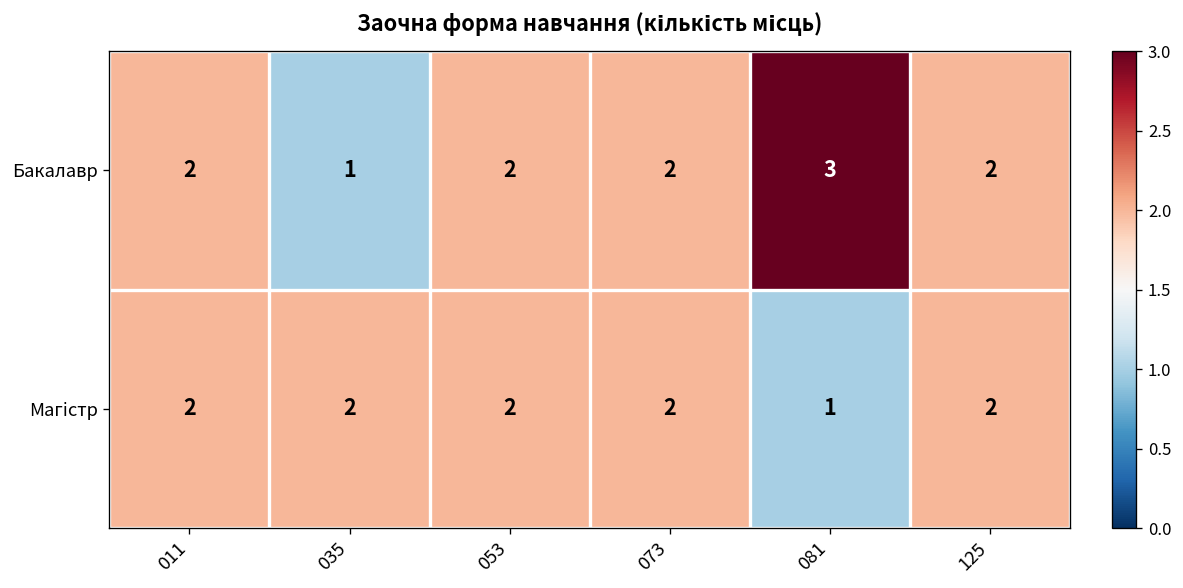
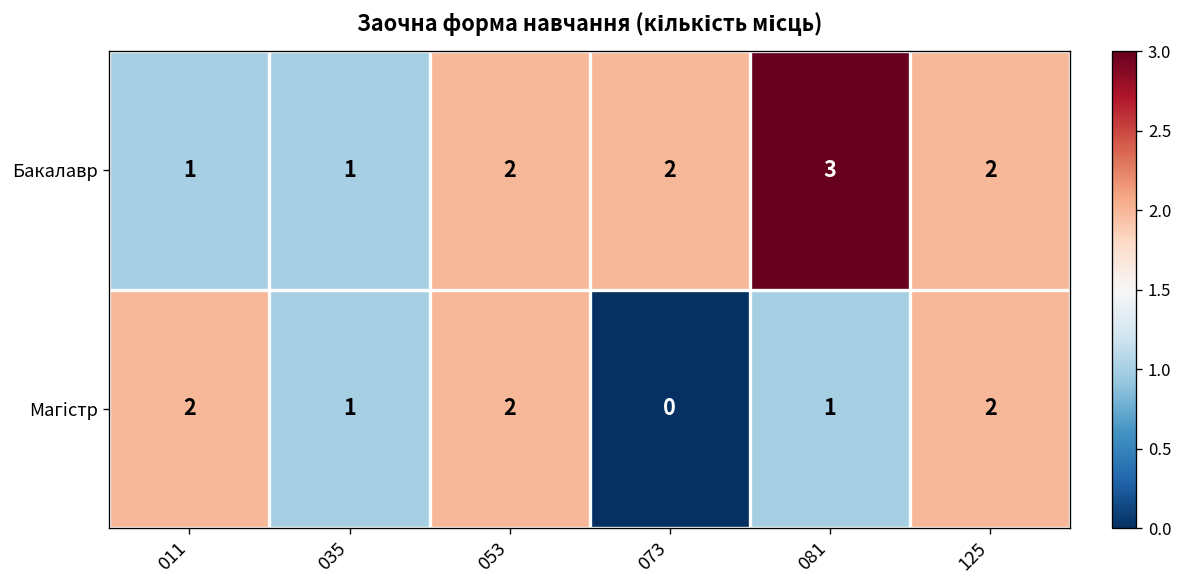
  {
    "Бакалавр": {
-     "011": 2,
+     "011": 1,
      "035": 1,
      "053": 2,
      "073": 2,
      "081": 3,
      "125": 2
    },
    "Магістр": {
      "011": 2,
-     "035": 2,
+     "035": 1,
      "053": 2,
-     "073": 2,
+     "073": 0,
      "081": 1,
      "125": 2
    }
  }
